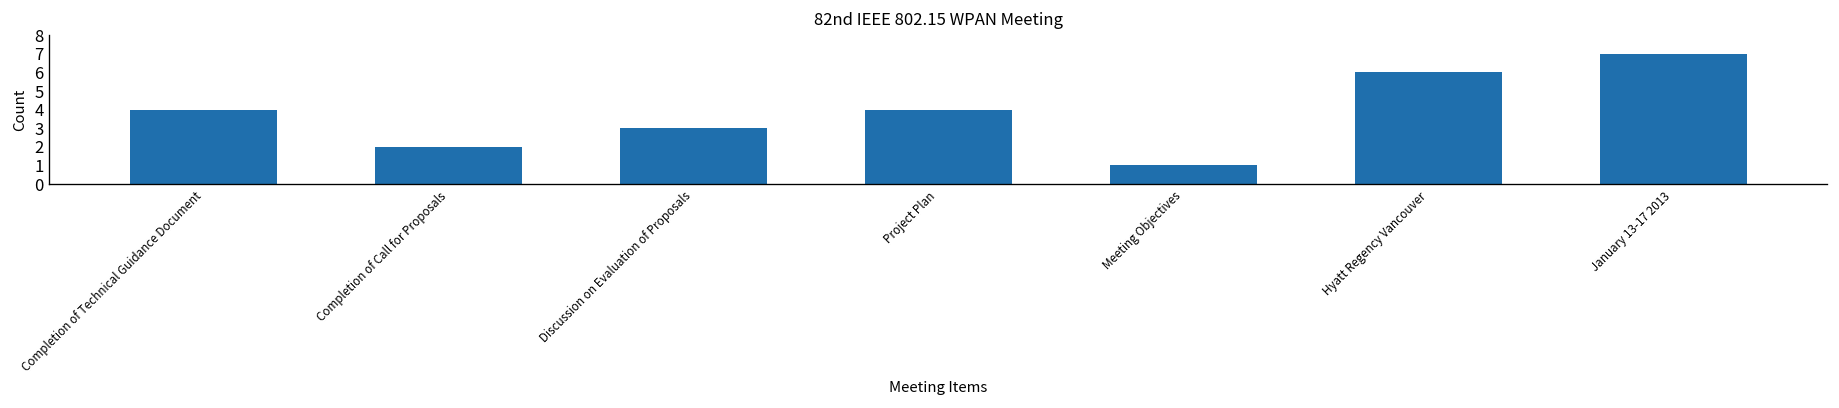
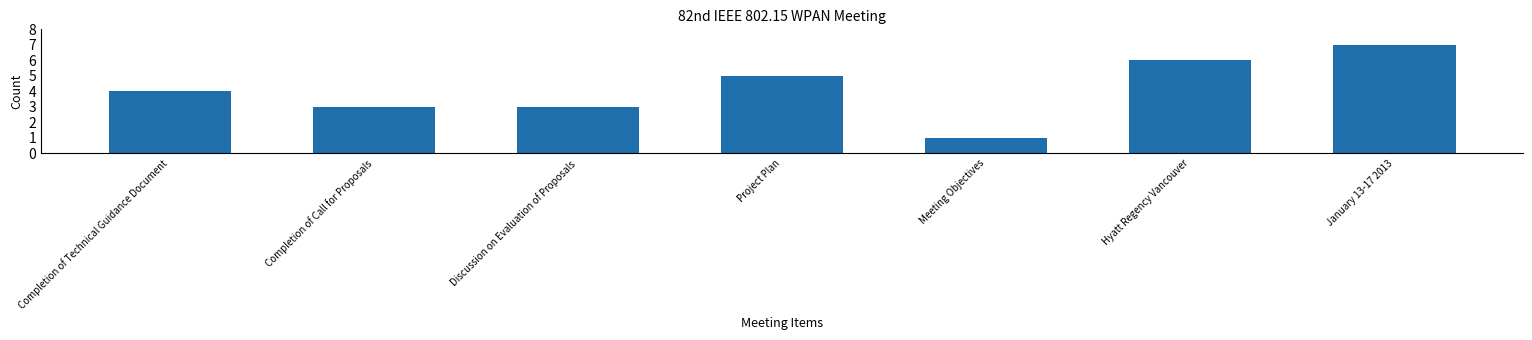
  {
    "Completion of Technical Guidance Document": 4,
-   "Completion of Call for Proposals": 2,
+   "Completion of Call for Proposals": 3,
    "Discussion on Evaluation of Proposals": 3,
-   "Project Plan": 4,
+   "Project Plan": 5,
    "Meeting Objectives": 1,
    "Hyatt Regency Vancouver": 6,
    "January 13-17 2013": 7
  }
